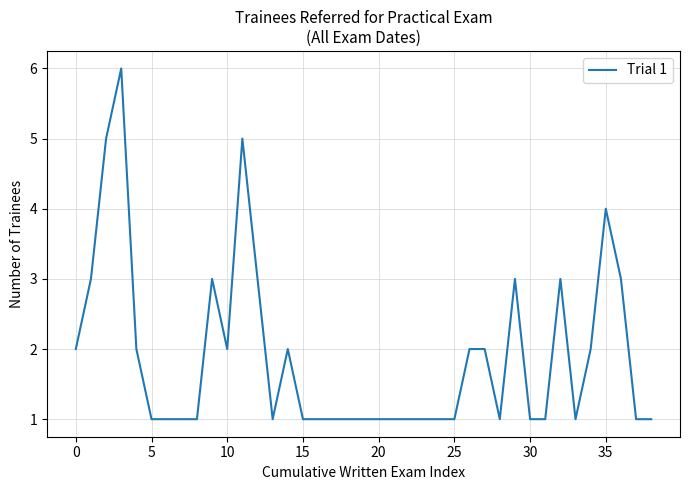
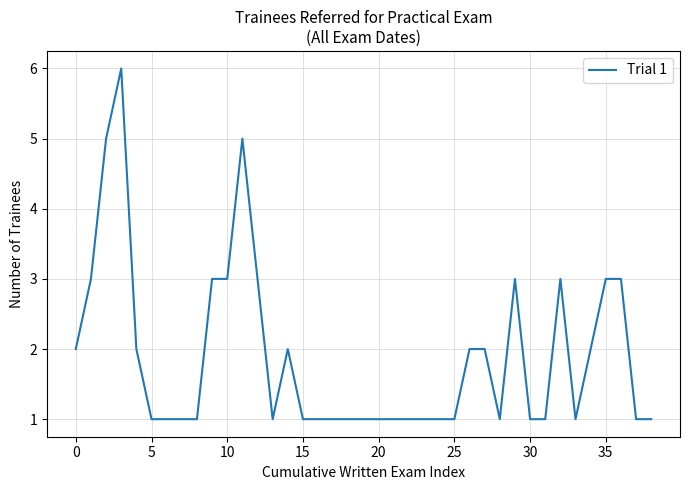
  {
    "0": 2,
    "5": 1,
-   "10": 2,
+   "10": 3,
    "15": 1,
    "20": 1,
    "25": 1,
    "30": 1,
-   "35": 4
+   "35": 3
  }
